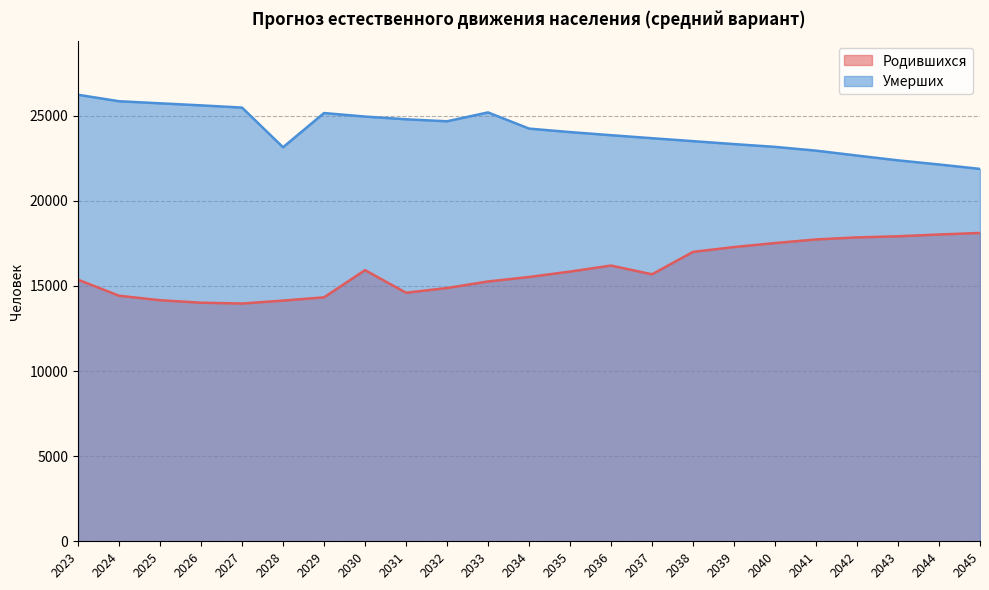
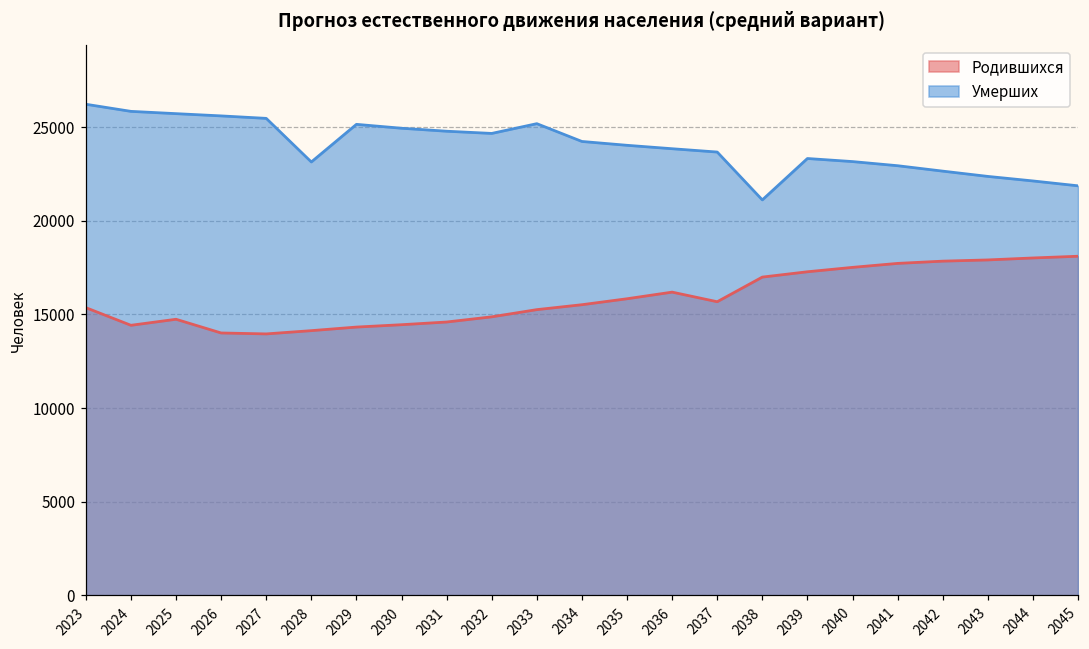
  {
    "Родившихся": {
      "2023": 15400,
      "2024": 14400,
-     "2025": 14200,
+     "2025": 14700,
      "2026": 14000,
      "2027": 14000,
      "2028": 14100,
      "2029": 14300,
-     "2030": 15900,
+     "2030": 14500,
      "2031": 14600,
      "2032": 14900,
      "2033": 15300,
      "2034": 15500,
      "2035": 15800,
      "2036": 16200,
      "2037": 15700,
      "2038": 17000,
      "2039": 17300,
      "2040": 17500,
      "2041": 17700,
      "2042": 17800,
      "2043": 17900,
      "2044": 18000,
      "2045": 18100
    },
    "Умерших": {
      "2023": 26200,
      "2024": 25800,
      "2025": 25700,
      "2026": 25600,
      "2027": 25500,
      "2028": 23100,
      "2029": 25200,
      "2030": 24900,
      "2031": 24800,
      "2032": 24700,
      "2033": 25200,
      "2034": 24200,
      "2035": 24000,
      "2036": 23900,
      "2037": 23700,
-     "2038": 23500,
+     "2038": 21100,
      "2039": 23300,
      "2040": 23200,
      "2041": 22900,
      "2042": 22700,
      "2043": 22400,
      "2044": 22100,
      "2045": 21900
    }
  }
